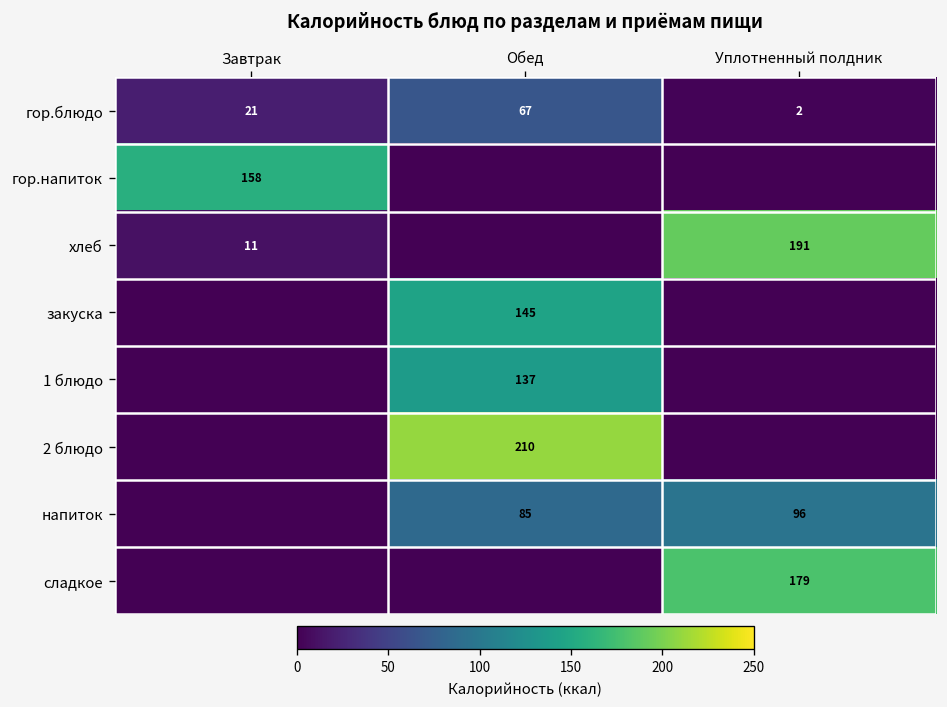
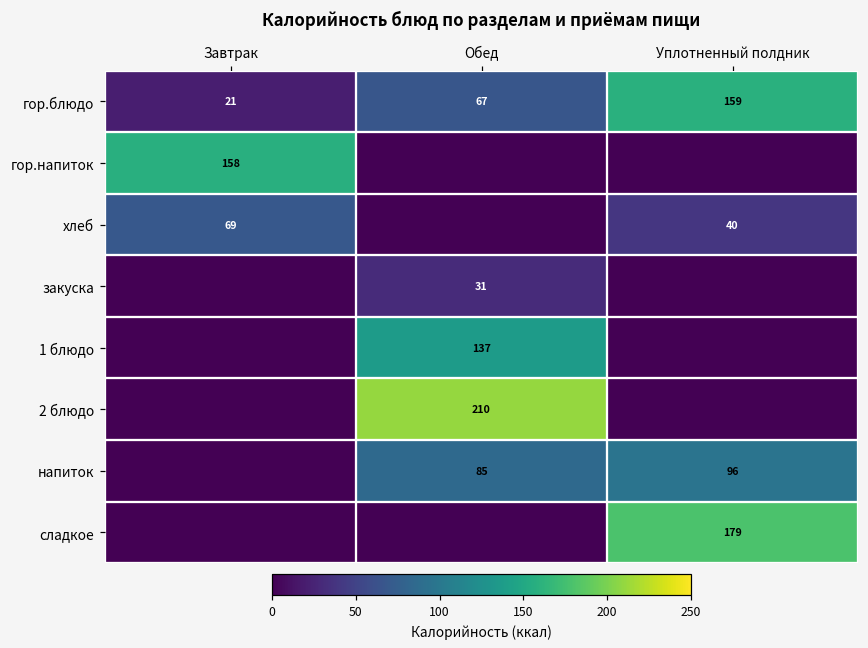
  {
    "гор.блюдо": {
      "Завтрак": 21,
      "Обед": 67,
-     "Уплотненный полдник": 2
+     "Уплотненный полдник": 159
    },
    "гор.напиток": {
      "Завтрак": 158
    },
    "хлеб": {
-     "Завтрак": 11,
-     "Уплотненный полдник": 191
+     "Завтрак": 69,
+     "Уплотненный полдник": 40
    },
    "закуска": {
-     "Обед": 145
+     "Обед": 31
    },
    "1 блюдо": {
      "Обед": 137
    },
    "2 блюдо": {
      "Обед": 210
    },
    "напиток": {
      "Обед": 85,
      "Уплотненный полдник": 96
    },
    "сладкое": {
      "Уплотненный полдник": 179
    }
  }
